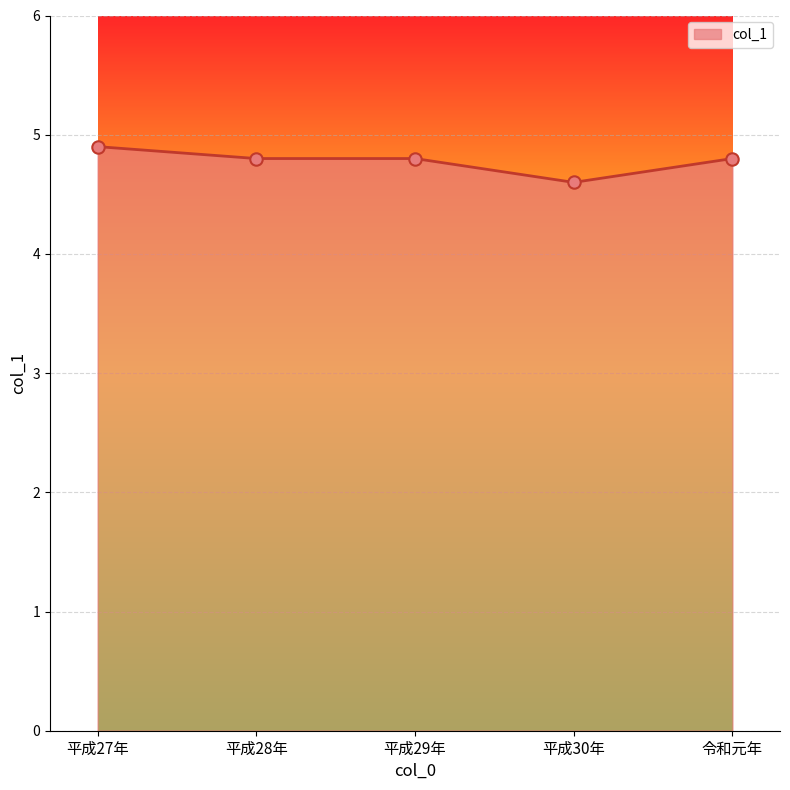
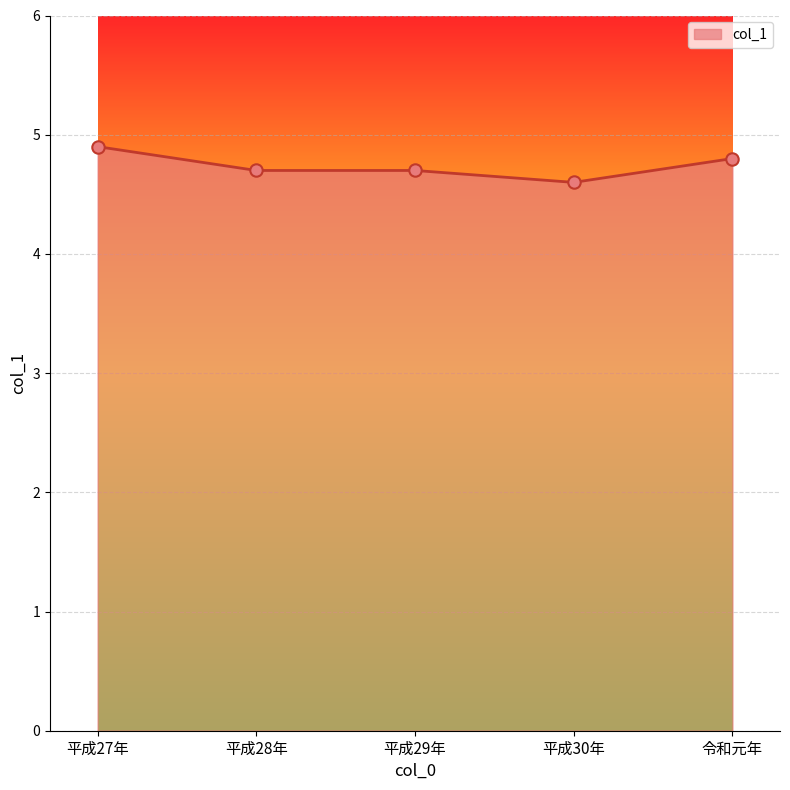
  {
    "平成27年": 4.9,
-   "平成28年": 4.8,
-   "平成29年": 4.8,
+   "平成28年": 4.7,
+   "平成29年": 4.7,
    "平成30年": 4.6,
    "令和元年": 4.8
  }
